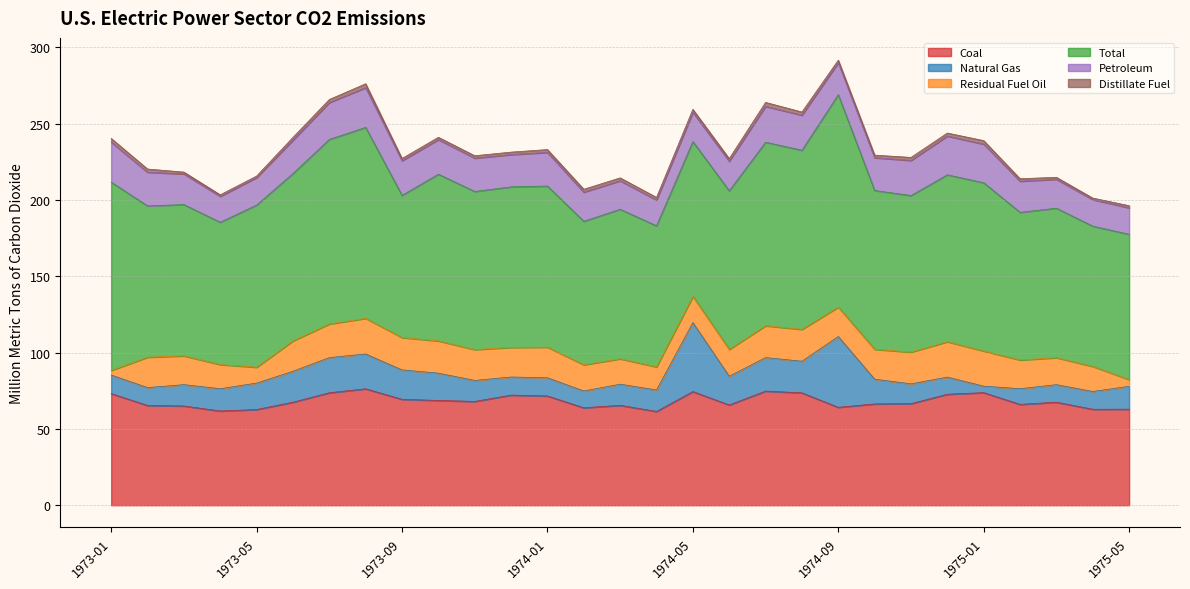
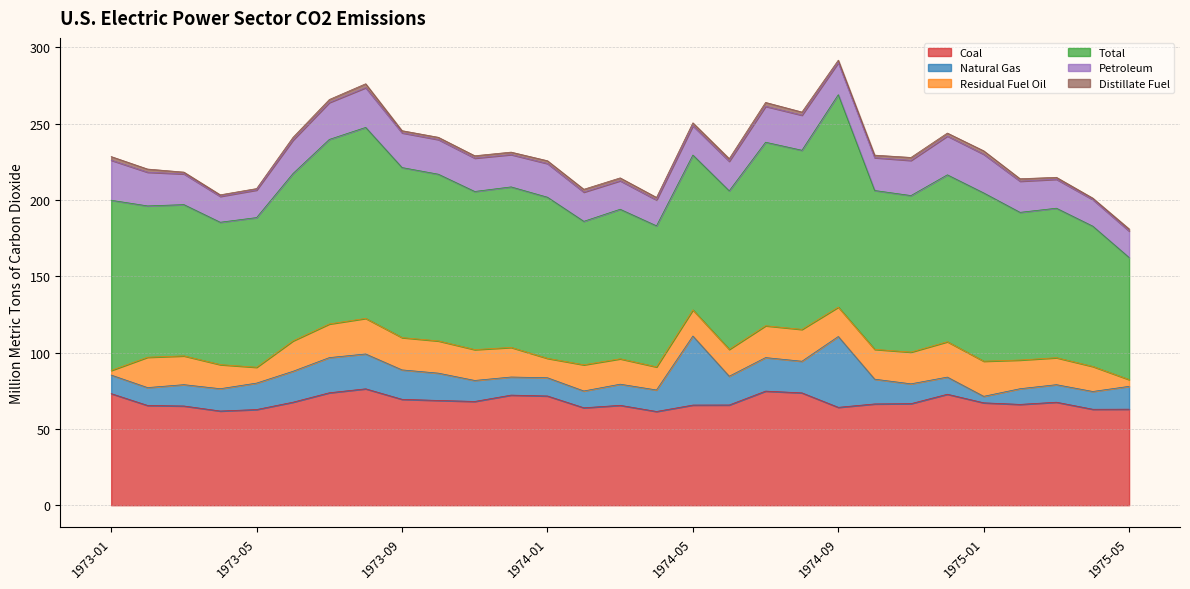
  {
    "Coal": {
      "1973-01": 73,
      "1973-05": 63,
      "1973-09": 69,
      "1974-01": 72,
-     "1974-05": 74,
+     "1974-05": 66,
      "1974-09": 64,
-     "1975-01": 74,
+     "1975-01": 67,
      "1975-05": 63
    },
    "Natural Gas": {
      "1973-01": 12,
      "1973-05": 17,
      "1973-09": 19,
      "1974-01": 12,
      "1974-05": 45,
      "1974-09": 46,
      "1975-01": 4,
      "1975-05": 15
    },
    "Residual Fuel Oil": {
      "1973-01": 3,
      "1973-05": 10,
      "1973-09": 21,
-     "1974-01": 20,
+     "1974-01": 13,
      "1974-05": 17,
      "1974-09": 19,
      "1975-01": 23,
      "1975-05": 4
    },
    "Total": {
-     "1973-01": 123,
-     "1973-05": 106,
-     "1973-09": 93,
+     "1973-01": 111,
+     "1973-05": 98,
+     "1973-09": 111,
      "1974-01": 106,
      "1974-05": 101,
      "1974-09": 139,
      "1975-01": 110,
-     "1975-05": 95
+     "1975-05": 80
    },
    "Petroleum": {
      "1973-01": 26,
      "1974-01": 22,
      "1974-05": 19,
      "1975-01": 25
    },
    "Distillate Fuel": {
      "1973-01": 2,
      "1974-01": 2,
      "1974-05": 2,
      "1975-01": 2
    }
  }
